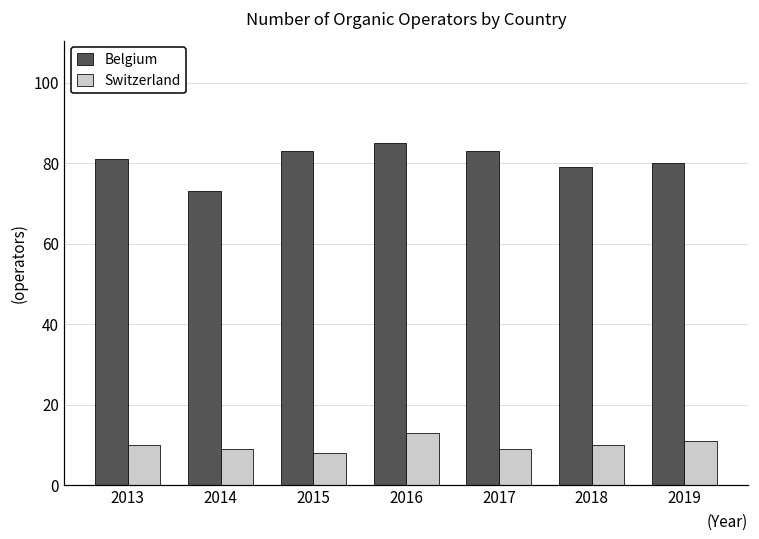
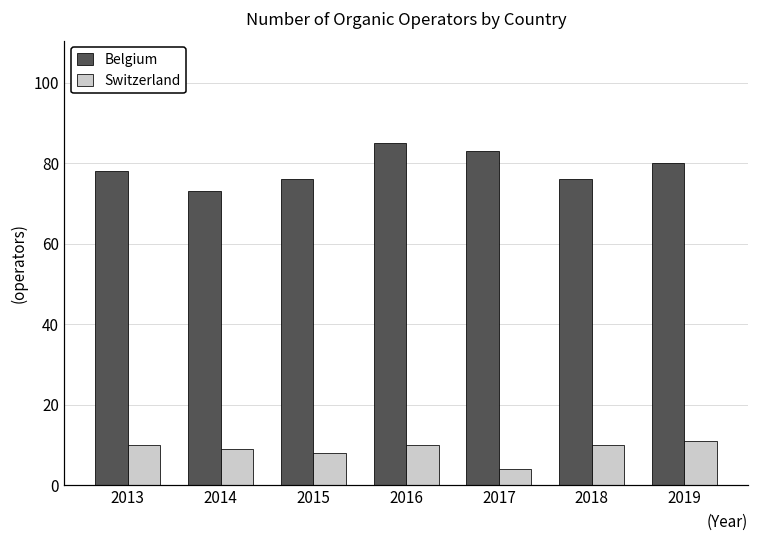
  {
    "Belgium": {
-     "2013": 81,
+     "2013": 78,
      "2014": 73,
-     "2015": 83,
+     "2015": 76,
      "2016": 85,
      "2017": 83,
-     "2018": 79,
+     "2018": 76,
      "2019": 80
    },
    "Switzerland": {
      "2013": 10,
      "2014": 9,
      "2015": 8,
-     "2016": 13,
-     "2017": 9,
+     "2016": 10,
+     "2017": 4,
      "2018": 10,
      "2019": 11
    }
  }
